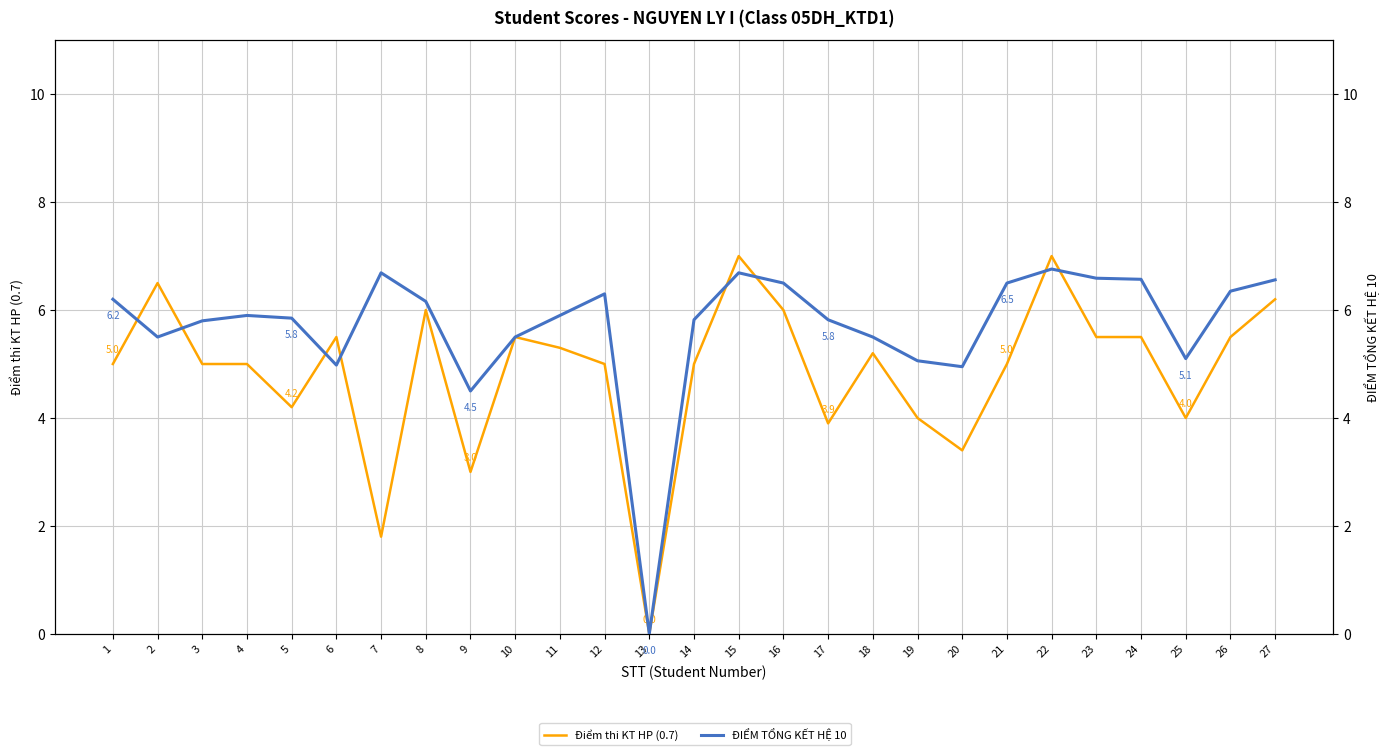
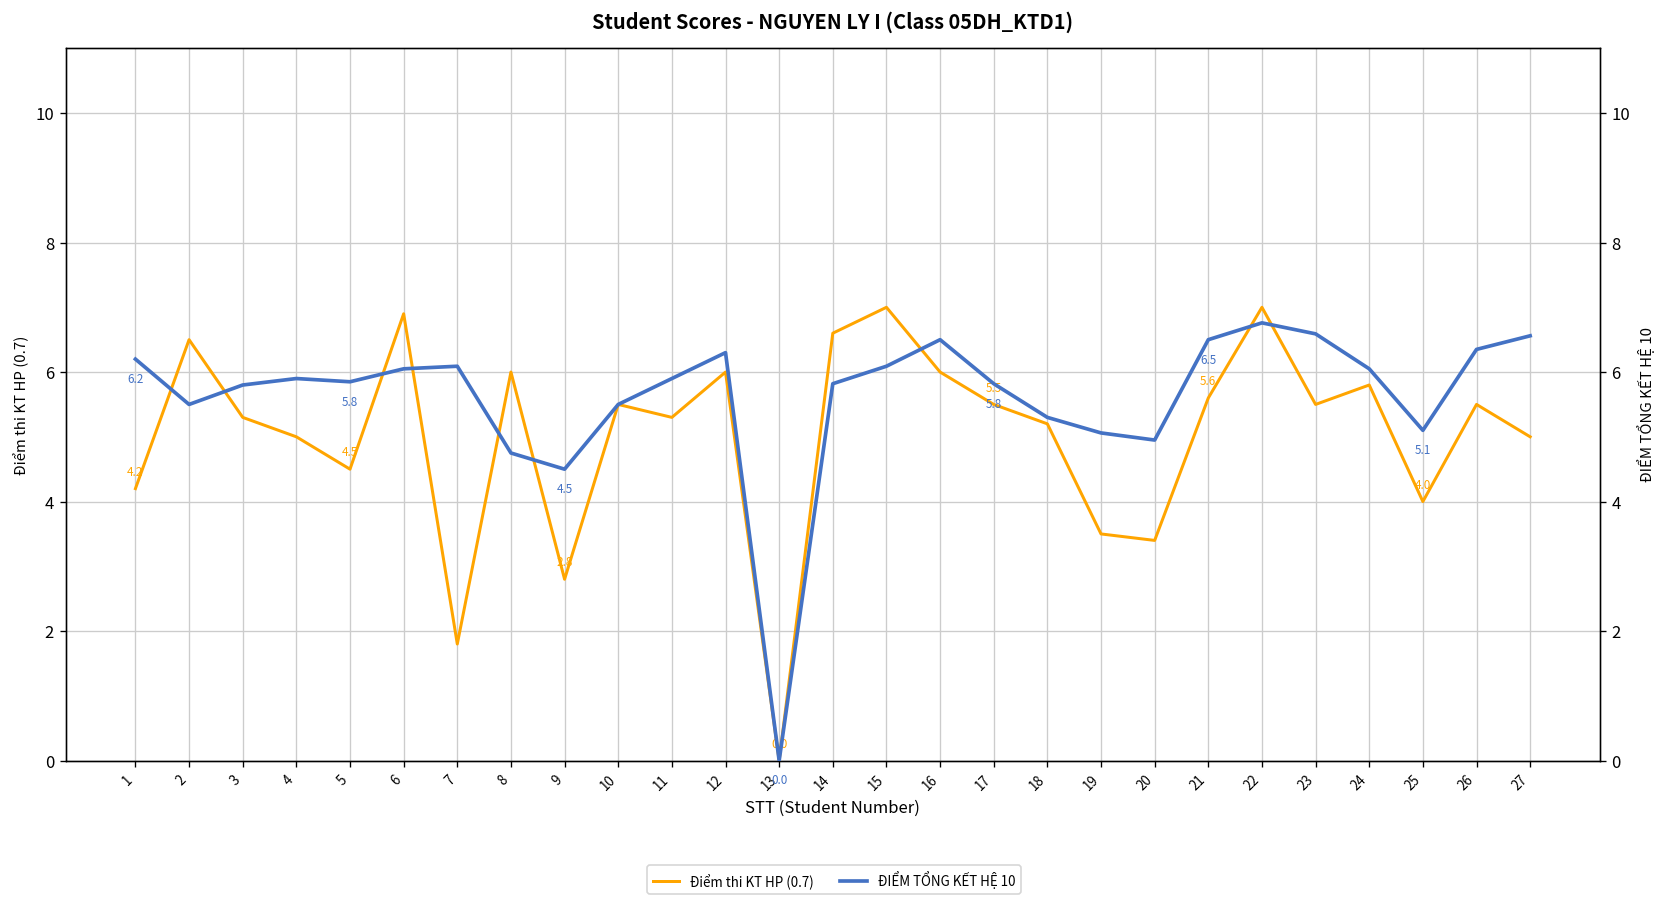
  {
    "Điểm thi KT HP (0.7)": {
-     "1": 5.0,
-     "3": 5.0,
-     "5": 4.2,
-     "6": 5.5,
-     "9": 3.0,
-     "12": 5,
+     "1": 4.2,
+     "3": 5.3,
+     "5": 4.5,
+     "6": 6.9,
+     "9": 2.8,
+     "12": 6,
      "13": 0.0,
-     "14": 5.0,
-     "17": 3.9,
-     "19": 4.0,
-     "21": 5.0,
-     "24": 5.5,
+     "14": 6.6,
+     "17": 5.5,
+     "19": 3.5,
+     "21": 5.6,
+     "24": 5.8,
      "25": 4.0,
-     "27": 6.2
+     "27": 5.0
    },
    "ĐIỂM TỔNG KẾT HỆ 10": {
      "2": 5.5,
      "3": 5.8,
      "4": 5.9,
-     "6": 5.0,
-     "7": 6.7,
-     "8": 6.2,
+     "6": 6.1,
+     "7": 6.1,
+     "8": 4.8,
      "10": 5.5,
      "11": 5.9,
      "12": 6.3,
      "14": 5.8,
-     "15": 6.7,
+     "15": 6.1,
      "16": 6.5,
-     "18": 5.5,
+     "18": 5.3,
      "19": 5.1,
      "20": 5.0,
      "22": 6.8,
      "23": 6.6,
-     "24": 6.6,
+     "24": 6.1,
      "26": 6.4,
      "27": 6.6
    }
  }
